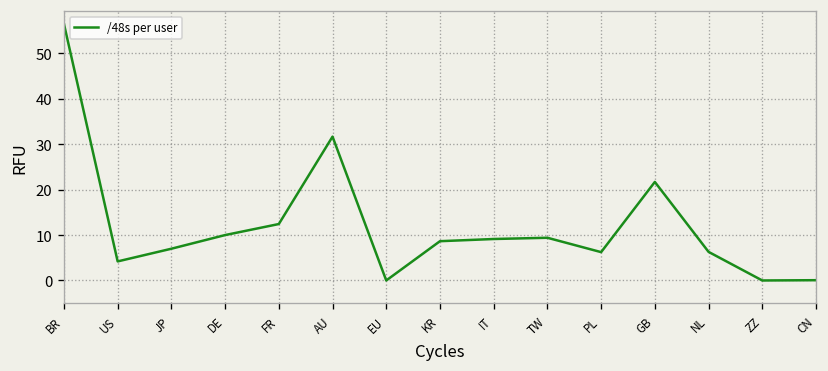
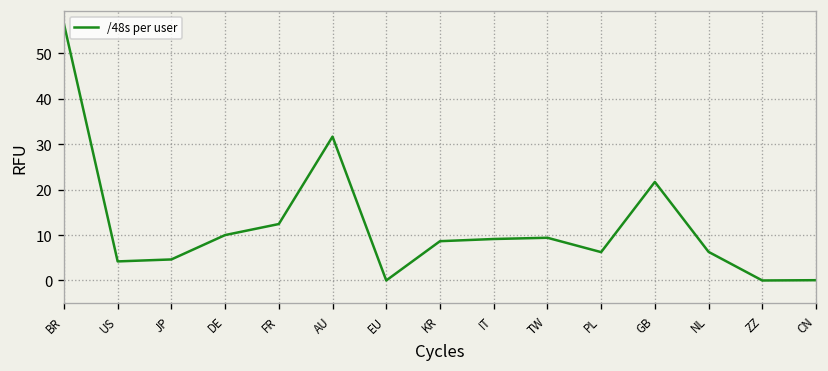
  {
    "BR": 57,
    "US": 4,
-   "JP": 7,
+   "JP": 5,
    "DE": 10,
    "FR": 12,
    "AU": 32,
    "EU": 0,
    "KR": 9,
    "IT": 9,
    "TW": 9,
    "PL": 6,
    "GB": 22,
    "NL": 6,
    "ZZ": 0,
    "CN": 0
  }
